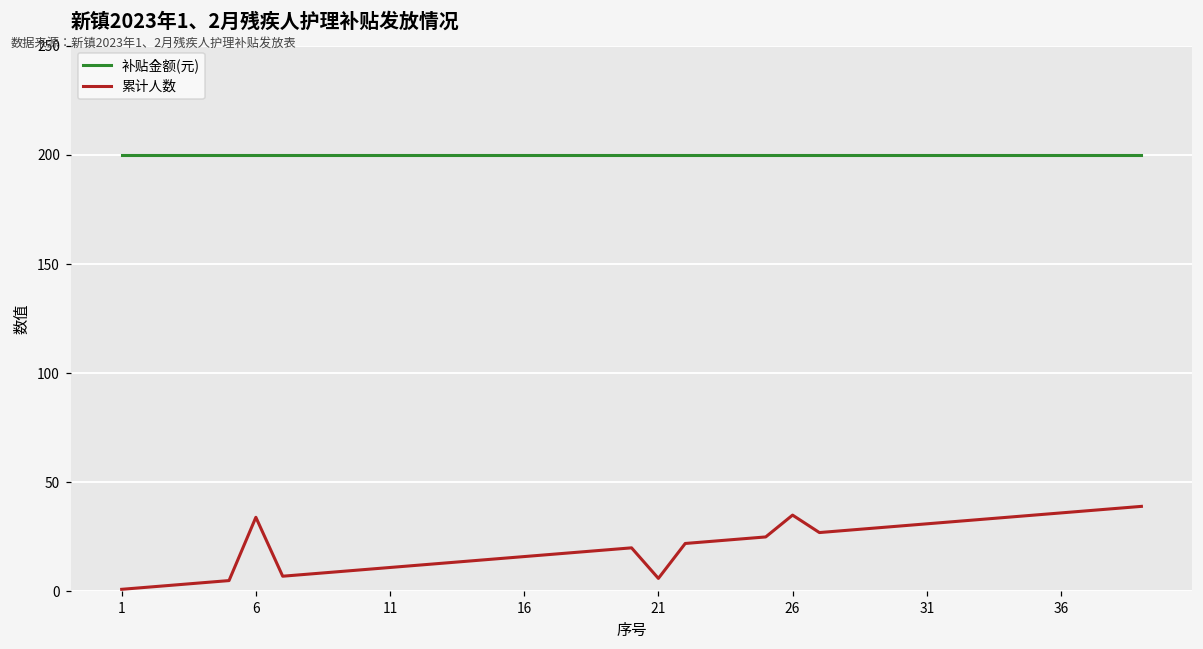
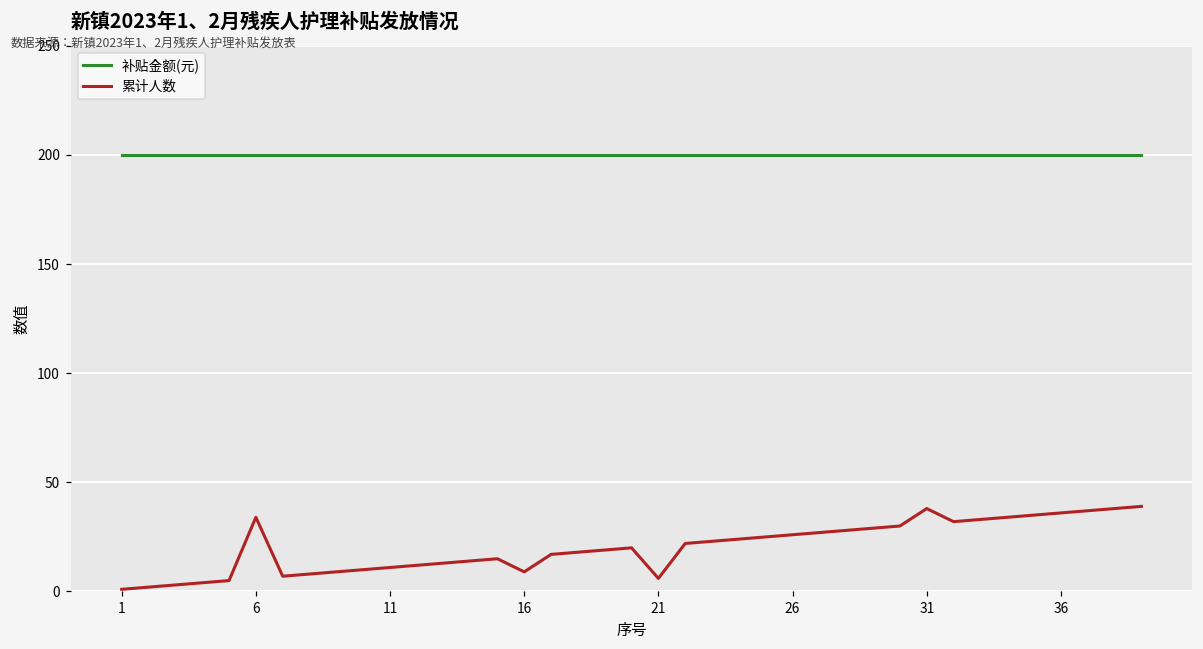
  {
    "补贴金额(元)": {
      "1": 200,
      "6": 200,
      "11": 200,
      "16": 200,
      "21": 200,
      "26": 200,
      "31": 200,
      "36": 200
    },
    "累计人数": {
      "1": 1,
      "6": 34,
      "11": 11,
-     "16": 16,
+     "16": 9,
      "21": 6,
-     "26": 35,
-     "31": 31,
+     "26": 26,
+     "31": 38,
      "36": 36
    }
  }
